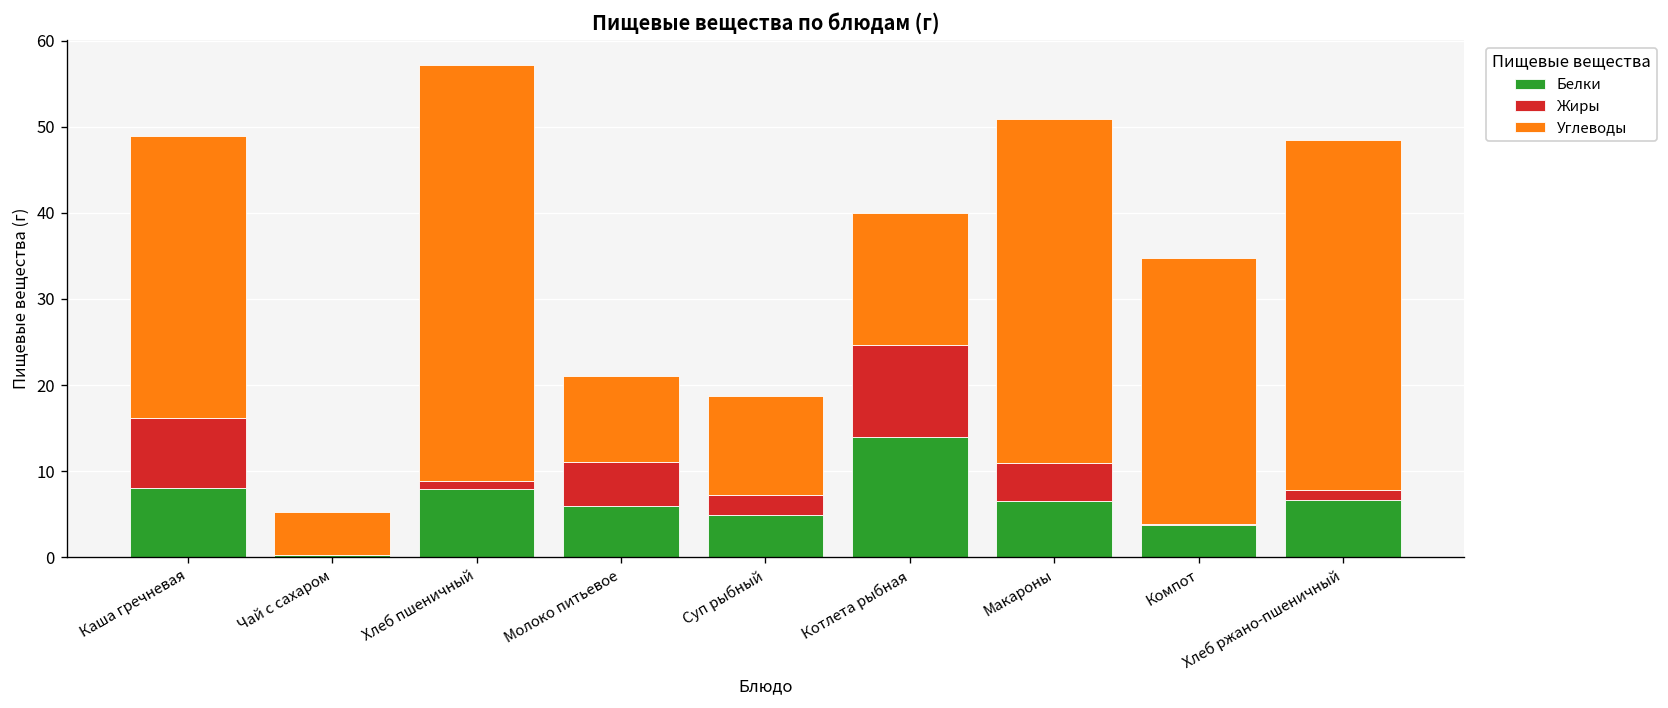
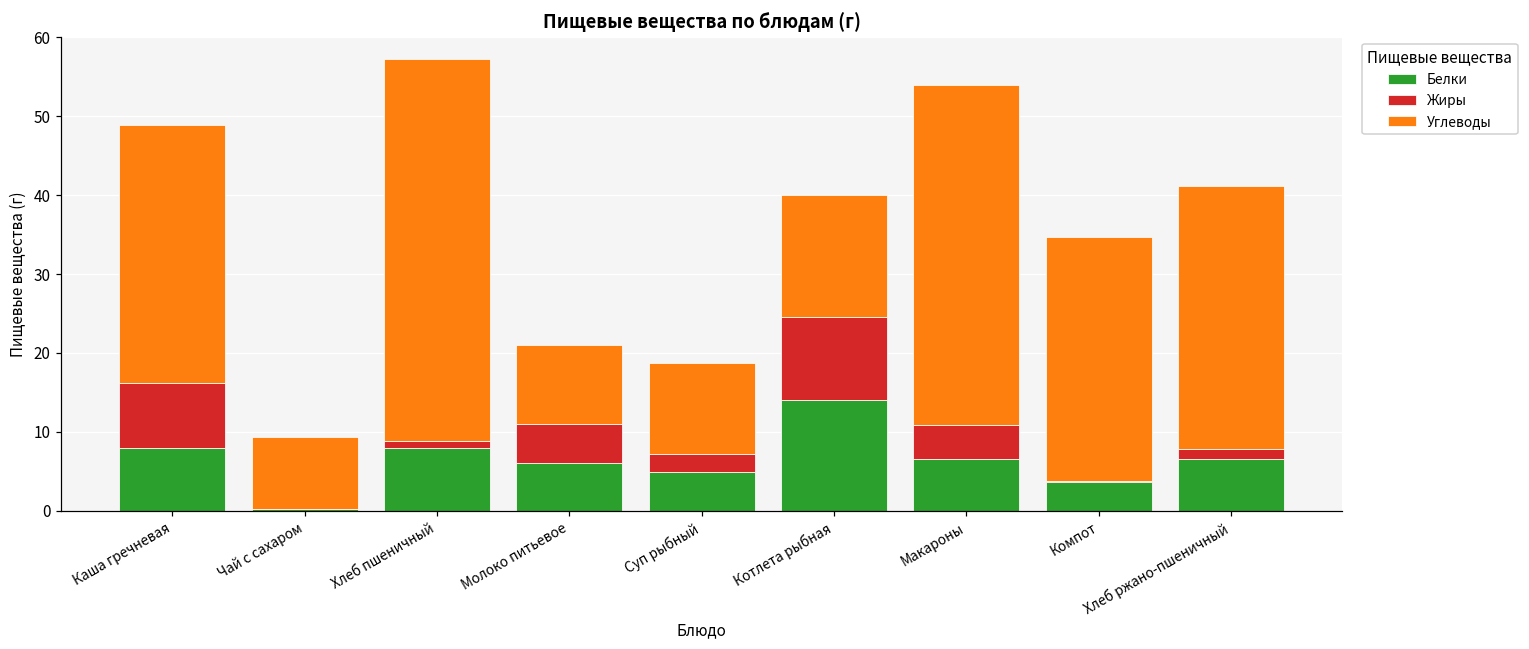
  {
    "Белки": {
      "Каша гречневая": 8,
      "Хлеб пшеничный": 8,
      "Молоко питьевое": 6,
      "Суп рыбный": 5,
      "Котлета рыбная": 14,
      "Макароны": 7,
      "Компот": 4,
      "Хлеб ржано-пшеничный": 7
    },
    "Жиры": {
      "Каша гречневая": 8,
      "Чай с сахаром": 0,
      "Хлеб пшеничный": 1,
      "Молоко питьевое": 5,
      "Суп рыбный": 2,
      "Котлета рыбная": 11,
      "Макароны": 4,
      "Хлеб ржано-пшеничный": 1
    },
    "Углеводы": {
      "Каша гречневая": 33,
-     "Чай с сахаром": 5,
+     "Чай с сахаром": 9,
      "Хлеб пшеничный": 48,
      "Молоко питьевое": 10,
      "Суп рыбный": 12,
      "Котлета рыбная": 15,
-     "Макароны": 40,
+     "Макароны": 43,
      "Компот": 31,
-     "Хлеб ржано-пшеничный": 41
+     "Хлеб ржано-пшеничный": 33
    }
  }
